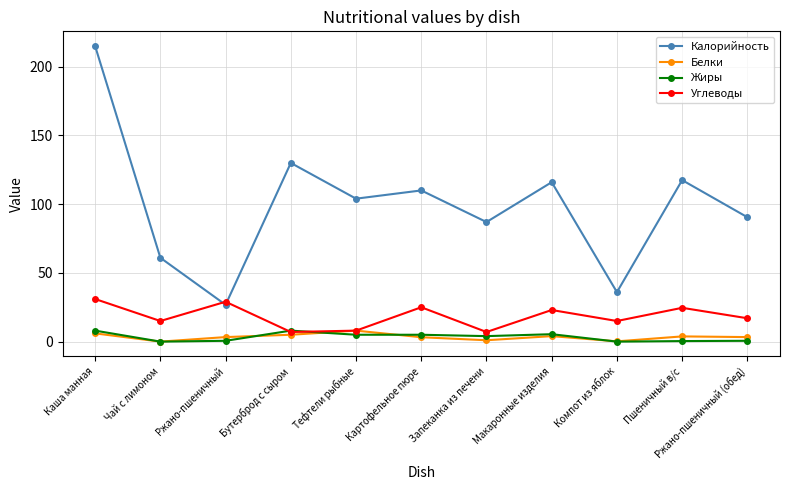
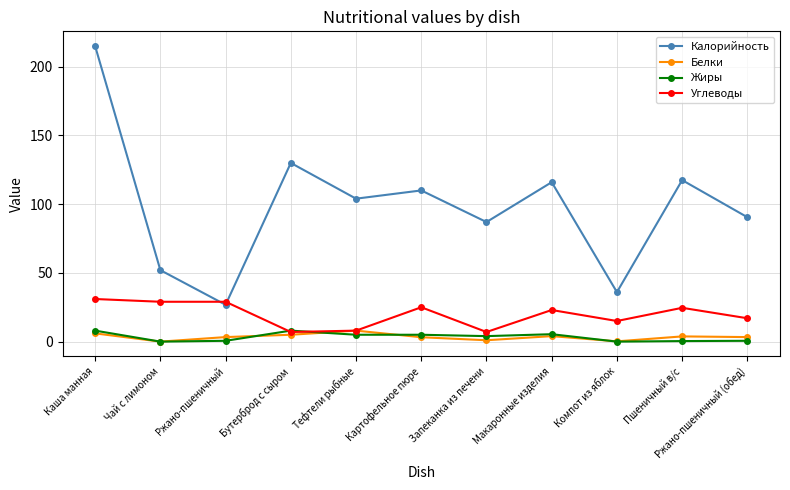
  {
    "Калорийность": {
      "Каша манная": 215,
-     "Чай с лимоном": 61,
+     "Чай с лимоном": 52,
      "Ржано-пшеничный": 27,
      "Бутерброд с сыром": 130,
      "Тефтели рыбные": 104,
      "Картофельное пюре": 110,
      "Запеканка из печени": 87,
      "Макаронные изделия": 116,
      "Компот из яблок": 36,
      "Пшеничный в/с": 118,
      "Ржано-пшеничный (обед)": 91
    },
    "Белки": {
      "Каша манная": 6,
      "Ржано-пшеничный": 3,
      "Бутерброд с сыром": 5,
      "Запеканка из печени": 1,
      "Пшеничный в/с": 4,
      "Ржано-пшеничный (обед)": 3
    },
    "Жиры": {
      "Каша манная": 8,
      "Ржано-пшеничный": 1,
      "Тефтели рыбные": 5,
      "Запеканка из печени": 4,
      "Пшеничный в/с": 0,
      "Ржано-пшеничный (обед)": 1
    },
    "Углеводы": {
      "Каша манная": 31,
-     "Чай с лимоном": 15,
+     "Чай с лимоном": 29,
      "Ржано-пшеничный": 29,
      "Картофельное пюре": 25,
      "Запеканка из печени": 7,
      "Макаронные изделия": 23,
      "Компот из яблок": 15,
      "Пшеничный в/с": 25,
      "Ржано-пшеничный (обед)": 17
    }
  }
